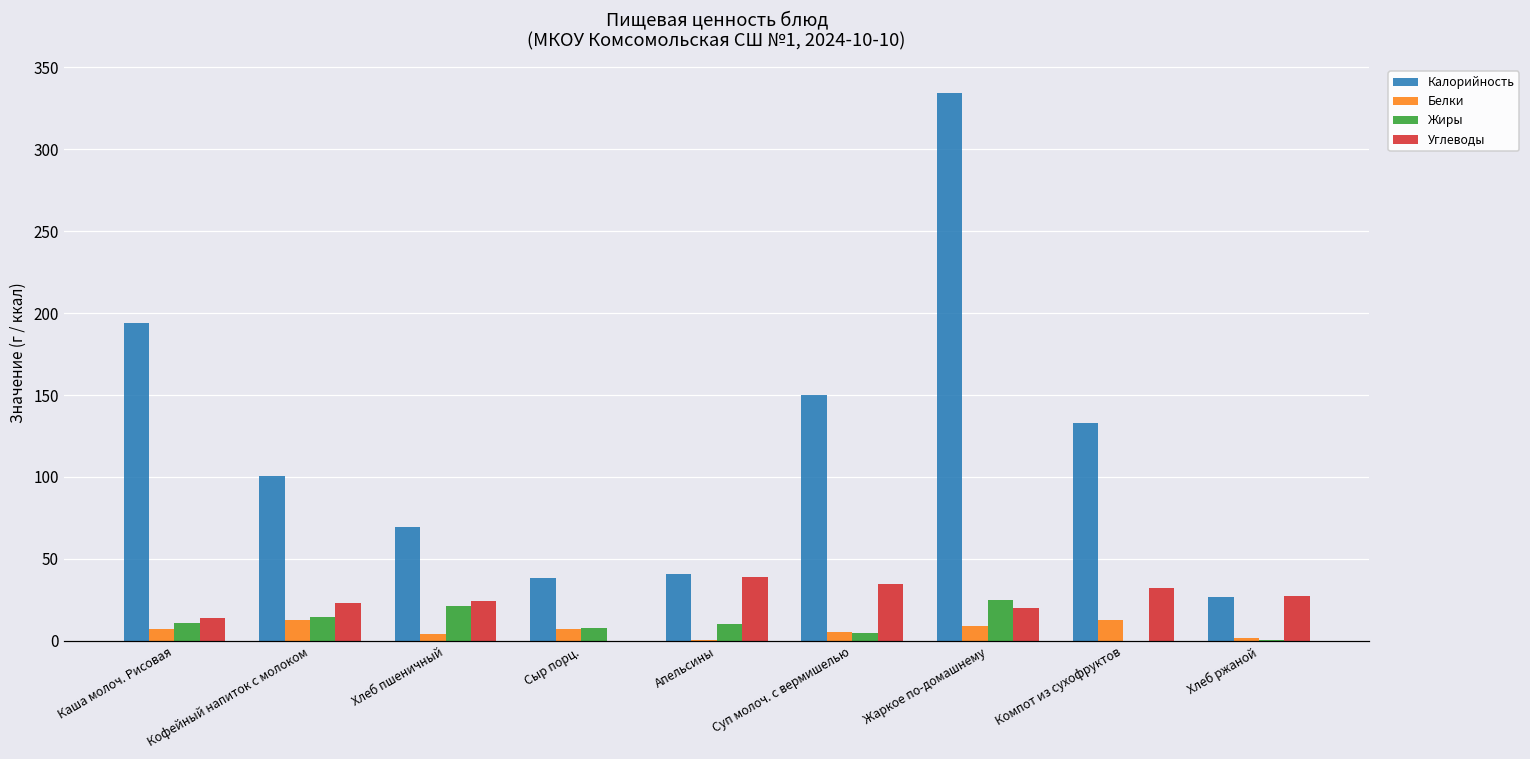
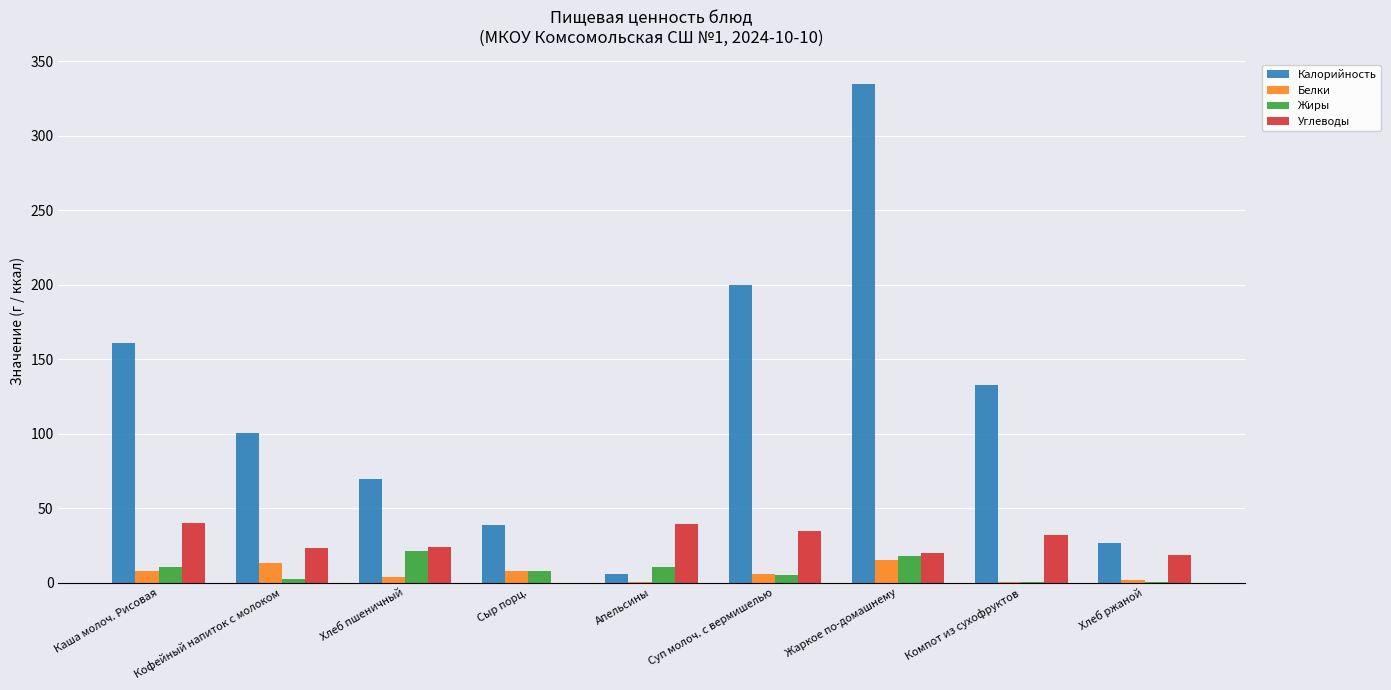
  {
    "Калорийность": {
-     "Каша молоч. Рисовая": 194,
+     "Каша молоч. Рисовая": 161,
      "Кофейный напиток с молоком": 101,
      "Хлеб пшеничный": 70,
      "Сыр порц.": 38,
-     "Апельсины": 41,
-     "Суп молоч. с вермишелью": 150,
+     "Апельсины": 6,
+     "Суп молоч. с вермишелью": 200,
      "Жаркое по-домашнему": 335,
      "Компот из сухофруктов": 133,
      "Хлеб ржаной": 27
    },
    "Белки": {
      "Каша молоч. Рисовая": 8,
      "Кофейный напиток с молоком": 13,
      "Хлеб пшеничный": 4,
      "Сыр порц.": 7,
      "Суп молоч. с вермишелью": 5,
-     "Жаркое по-домашнему": 9,
-     "Компот из сухофруктов": 12,
+     "Жаркое по-домашнему": 15,
+     "Компот из сухофруктов": 1,
      "Хлеб ржаной": 2
    },
    "Жиры": {
      "Каша молоч. Рисовая": 11,
-     "Кофейный напиток с молоком": 15,
+     "Кофейный напиток с молоком": 3,
      "Хлеб пшеничный": 22,
      "Сыр порц.": 8,
      "Апельсины": 10,
      "Суп молоч. с вермишелью": 5,
-     "Жаркое по-домашнему": 25
+     "Жаркое по-домашнему": 18
    },
    "Углеводы": {
-     "Каша молоч. Рисовая": 14,
+     "Каша молоч. Рисовая": 40,
      "Кофейный напиток с молоком": 23,
      "Хлеб пшеничный": 24,
      "Сыр порц.": 0,
      "Апельсины": 39,
      "Суп молоч. с вермишелью": 34,
      "Жаркое по-домашнему": 20,
      "Компот из сухофруктов": 32,
-     "Хлеб ржаной": 27
+     "Хлеб ржаной": 18
    }
  }
